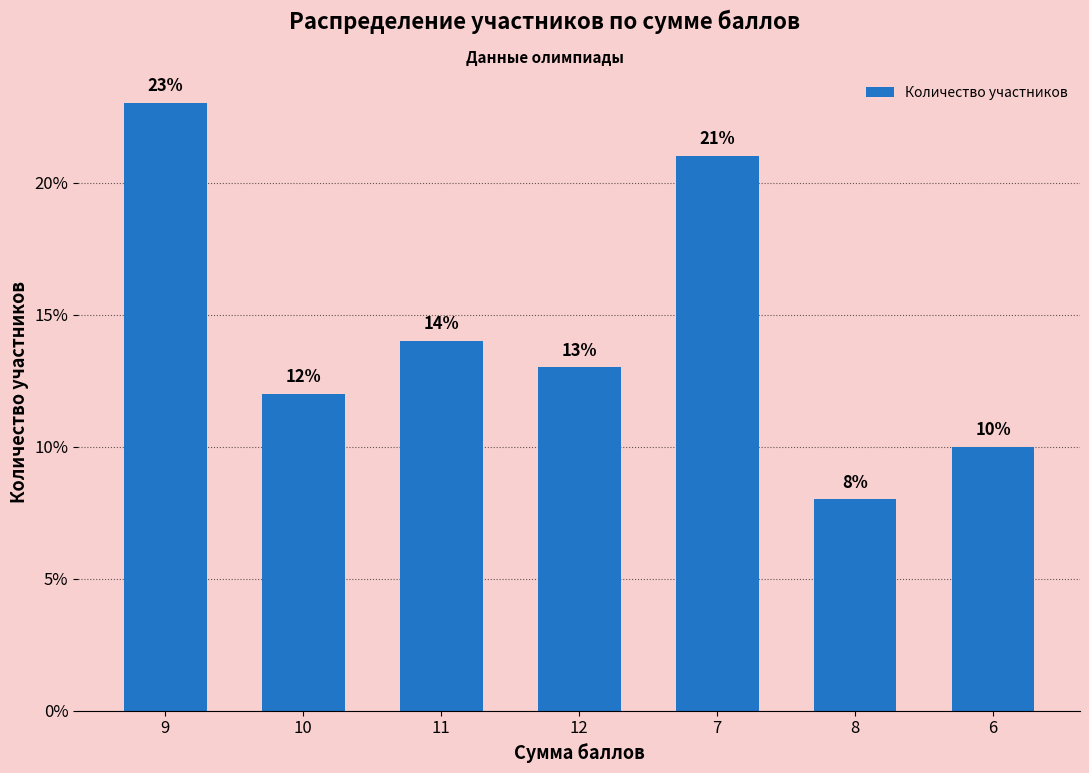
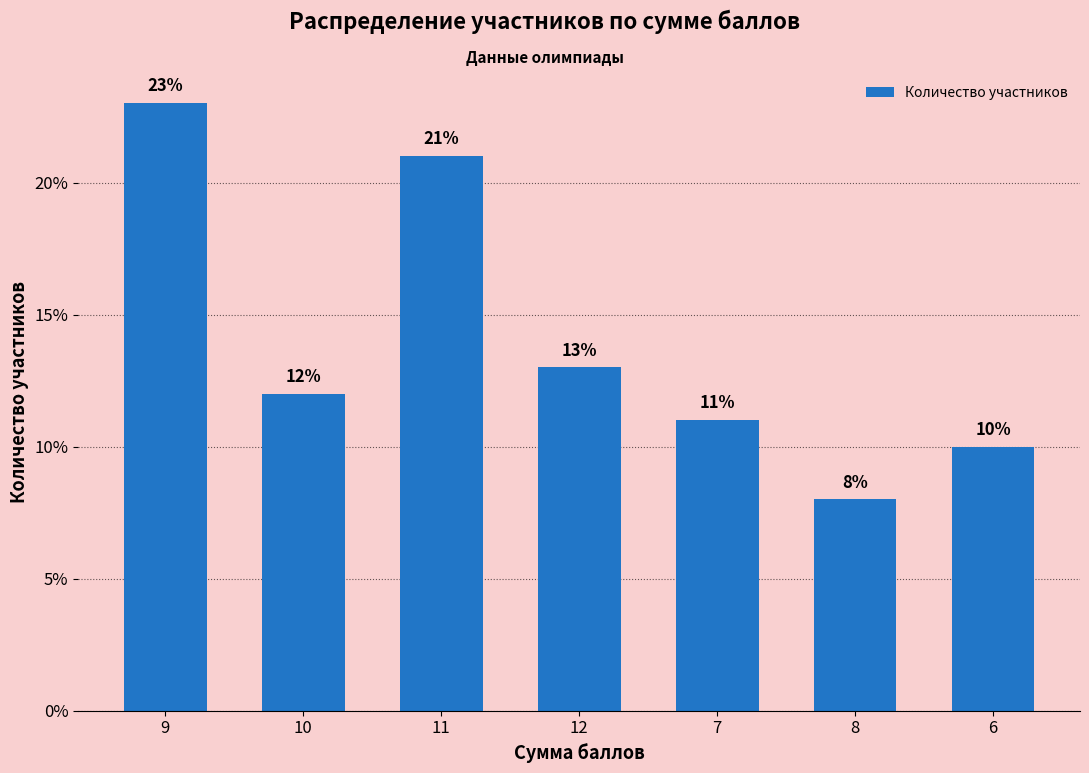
  {
    "9": "23%",
    "10": "12%",
-   "11": "14%",
+   "11": "21%",
    "12": "13%",
-   "7": "21%",
+   "7": "11%",
    "8": "8%",
    "6": "10%"
  }
